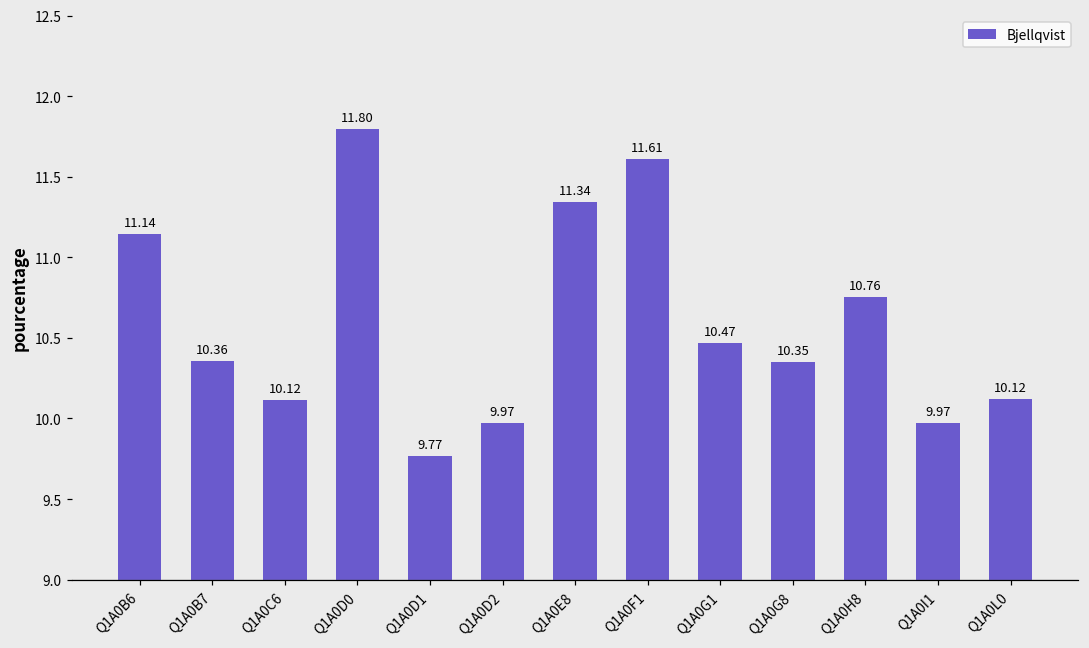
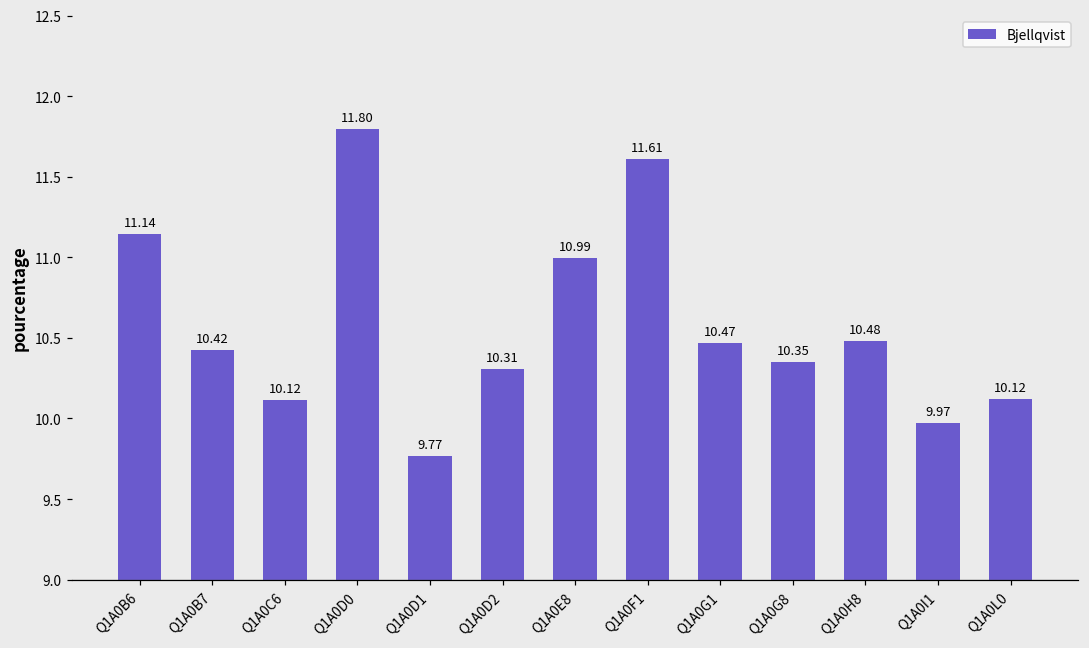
  {
    "Q1A0B6": 11.14,
-   "Q1A0B7": 10.36,
+   "Q1A0B7": 10.42,
    "Q1A0C6": 10.12,
    "Q1A0D0": 11.80,
    "Q1A0D1": 9.77,
-   "Q1A0D2": 9.97,
-   "Q1A0E8": 11.34,
+   "Q1A0D2": 10.31,
+   "Q1A0E8": 10.99,
    "Q1A0F1": 11.61,
    "Q1A0G1": 10.47,
    "Q1A0G8": 10.35,
-   "Q1A0H8": 10.76,
+   "Q1A0H8": 10.48,
    "Q1A0I1": 9.97,
    "Q1A0L0": 10.12
  }
